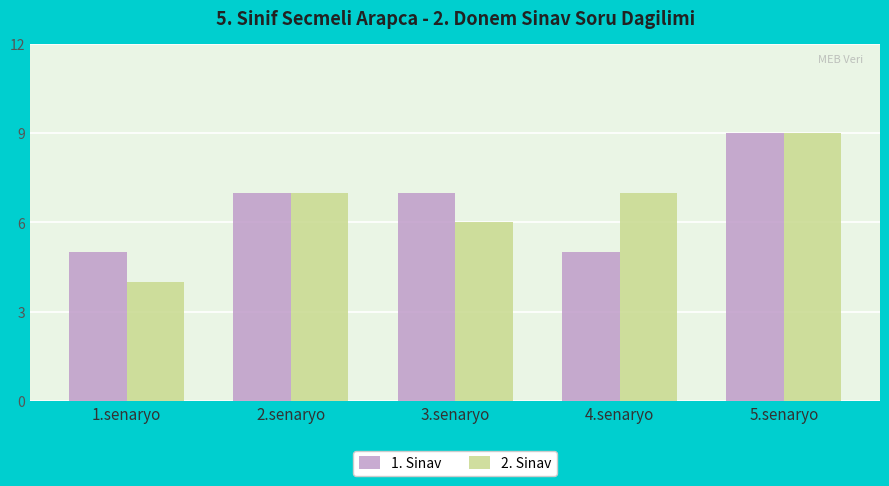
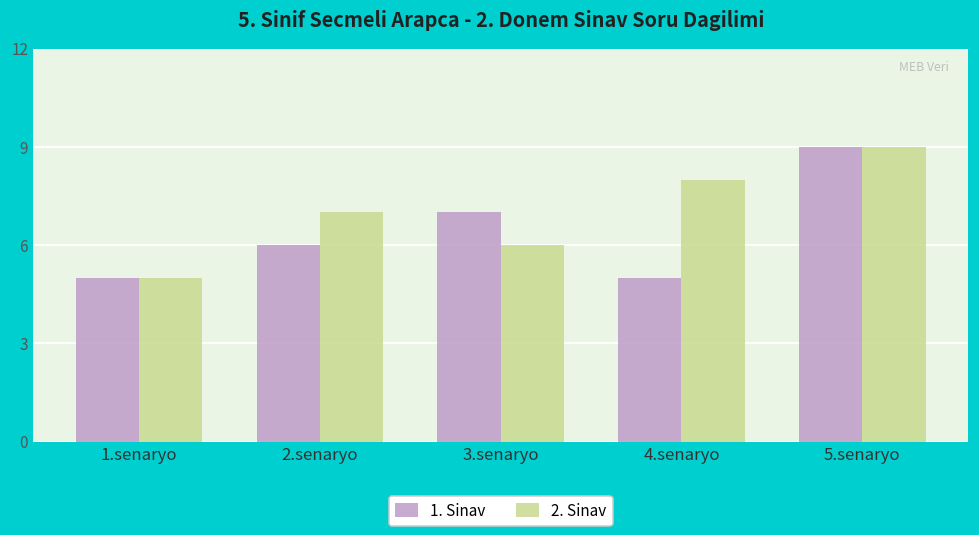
  {
    "1. Sinav": {
      "1.senaryo": 5,
-     "2.senaryo": 7,
+     "2.senaryo": 6,
      "3.senaryo": 7,
      "4.senaryo": 5,
      "5.senaryo": 9
    },
    "2. Sinav": {
-     "1.senaryo": 4,
+     "1.senaryo": 5,
      "2.senaryo": 7,
      "3.senaryo": 6,
-     "4.senaryo": 7,
+     "4.senaryo": 8,
      "5.senaryo": 9
    }
  }
